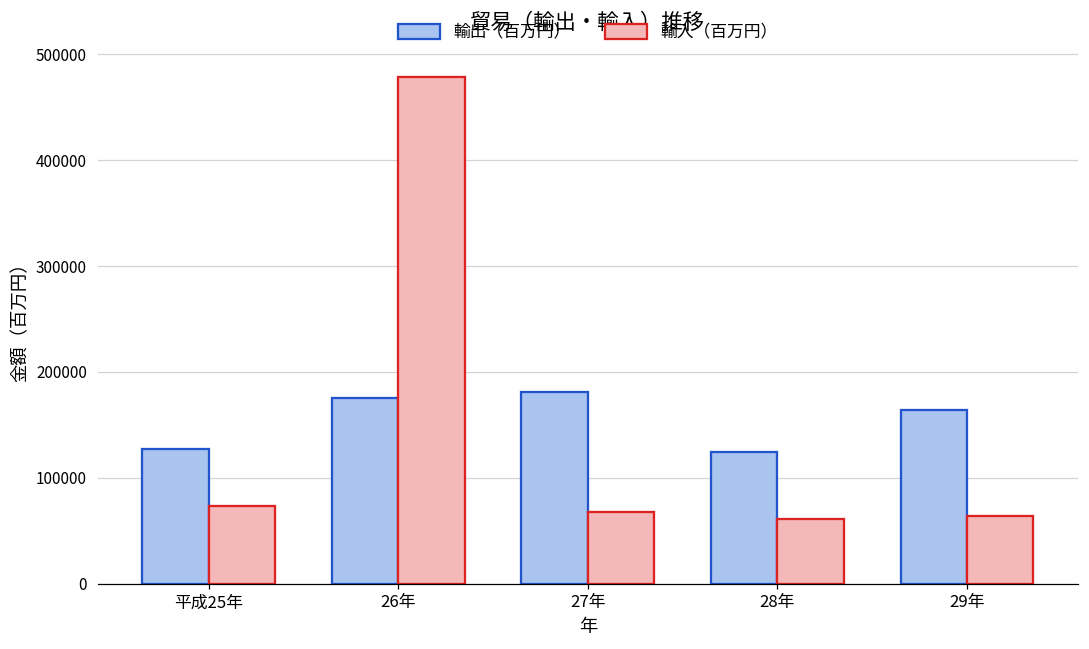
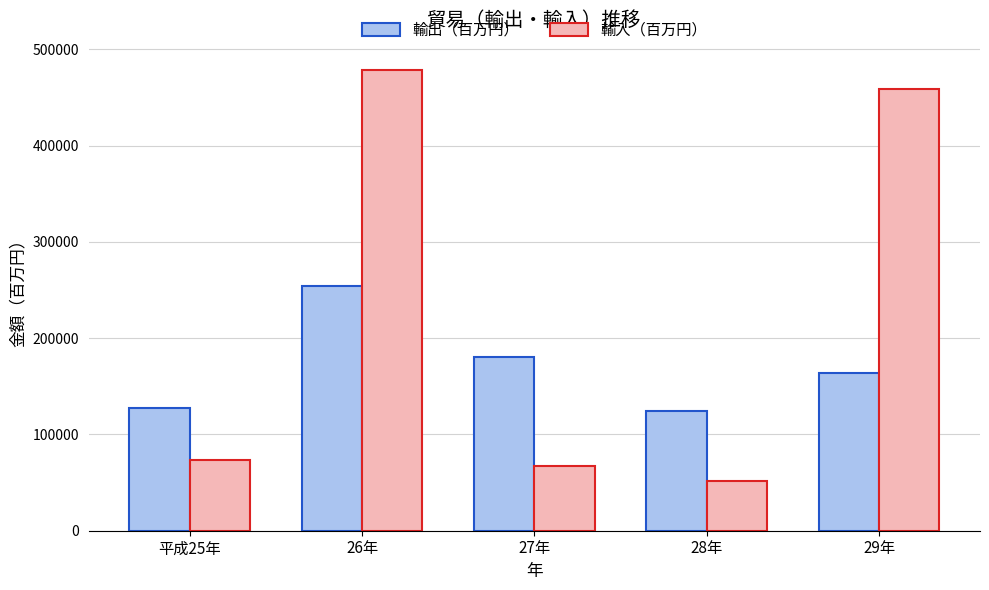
  {
    "輸出（百万円）": {
      "平成25年": 130000,
-     "26年": 180000,
+     "26年": 250000,
      "27年": 180000,
      "28年": 120000,
      "29年": 160000
    },
    "輸入（百万円）": {
      "平成25年": 70000,
      "26年": 480000,
      "27年": 70000,
-     "28年": 60000,
-     "29年": 60000
+     "28年": 50000,
+     "29年": 460000
    }
  }
